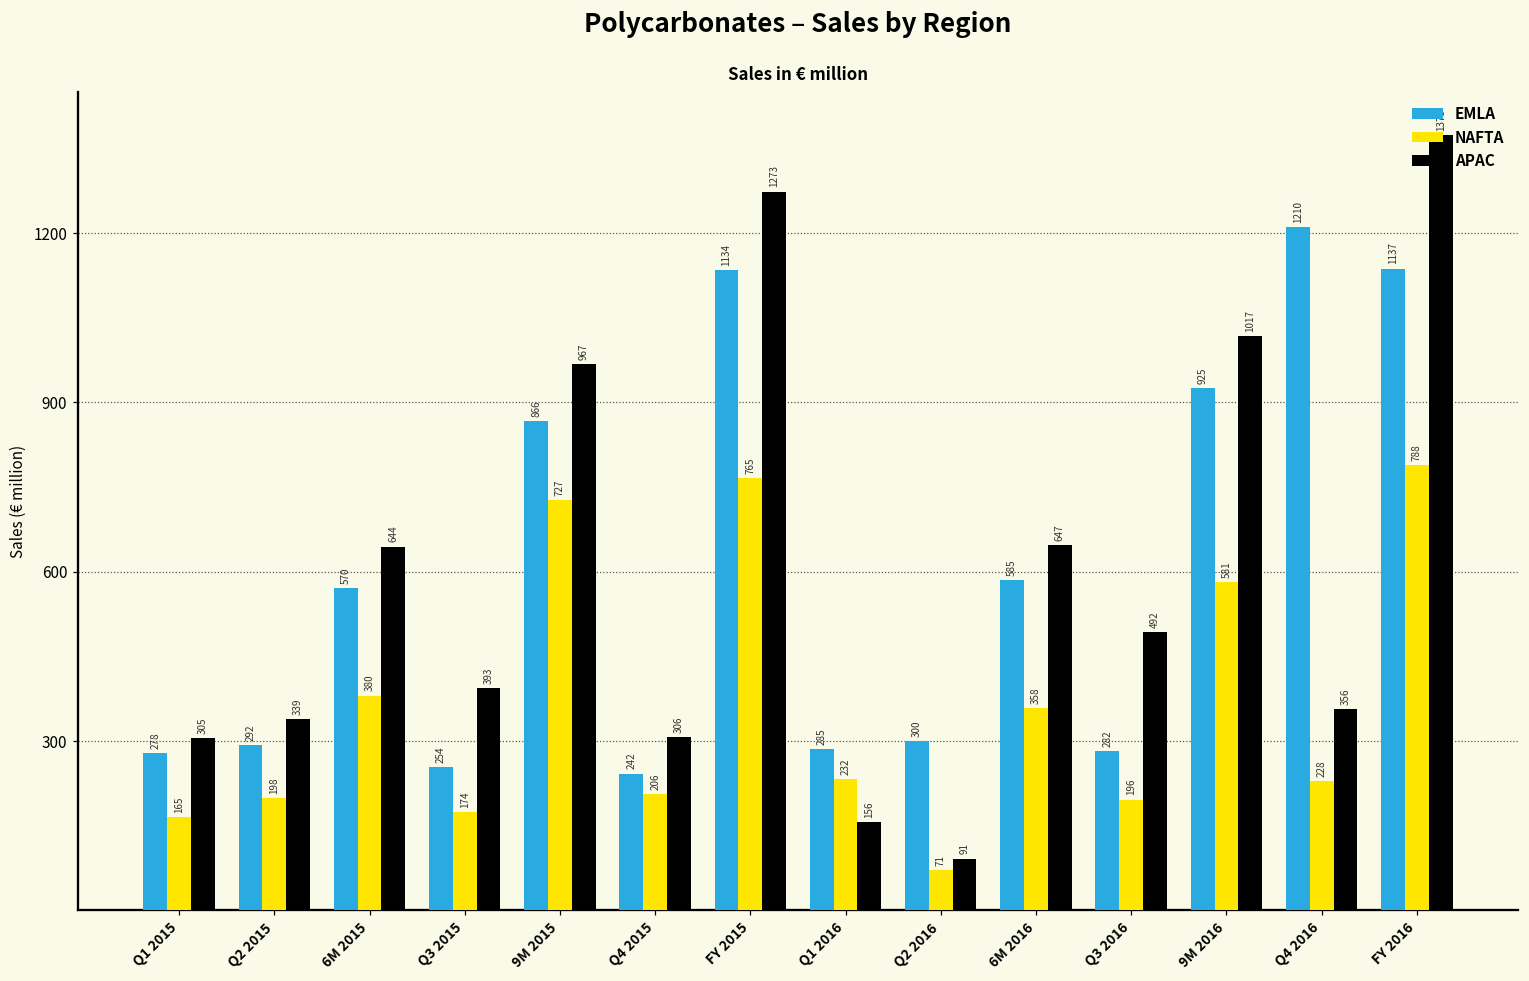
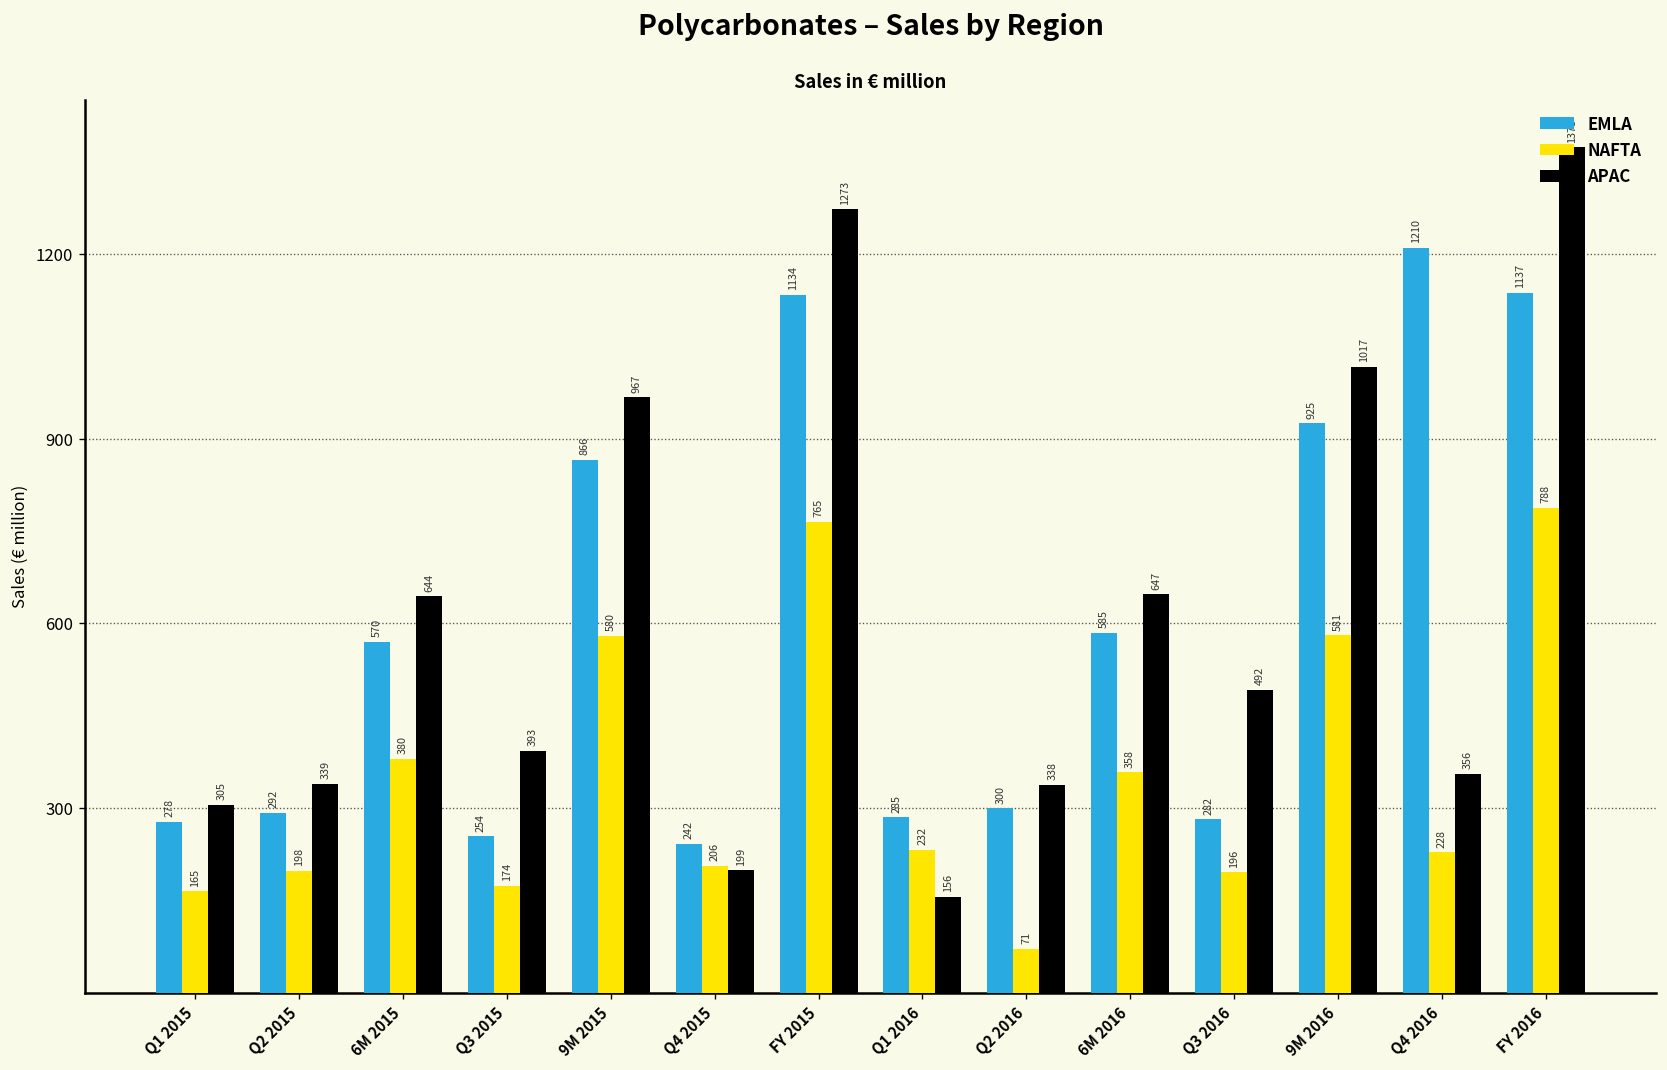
  {
    "EMLA": {
      "Q1 2015": 278,
      "Q2 2015": 292,
      "6M 2015": 570,
      "Q3 2015": 254,
      "9M 2015": 866,
      "Q4 2015": 242,
      "FY 2015": 1134,
      "Q1 2016": 285,
      "Q2 2016": 300,
      "6M 2016": 585,
      "Q3 2016": 282,
      "9M 2016": 925,
      "Q4 2016": 1210,
      "FY 2016": 1137
    },
    "NAFTA": {
      "Q1 2015": 165,
      "Q2 2015": 198,
      "6M 2015": 380,
      "Q3 2015": 174,
-     "9M 2015": 727,
+     "9M 2015": 580,
      "Q4 2015": 206,
      "FY 2015": 765,
      "Q1 2016": 232,
      "Q2 2016": 71,
      "6M 2016": 358,
      "Q3 2016": 196,
      "9M 2016": 581,
      "Q4 2016": 228,
      "FY 2016": 788
    },
    "APAC": {
      "Q1 2015": 305,
      "Q2 2015": 339,
      "6M 2015": 644,
      "Q3 2015": 393,
      "9M 2015": 967,
-     "Q4 2015": 306,
+     "Q4 2015": 199,
      "FY 2015": 1273,
      "Q1 2016": 156,
-     "Q2 2016": 91,
+     "Q2 2016": 338,
      "6M 2016": 647,
      "Q3 2016": 492,
      "9M 2016": 1017,
      "Q4 2016": 356,
      "FY 2016": 1373
    }
  }
